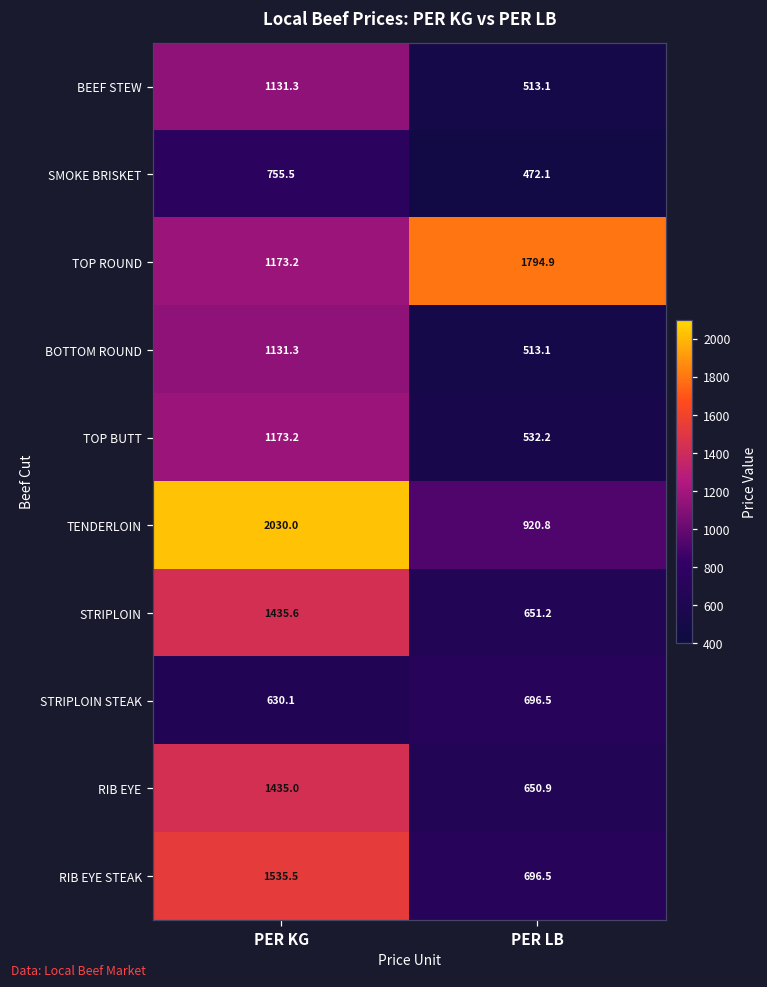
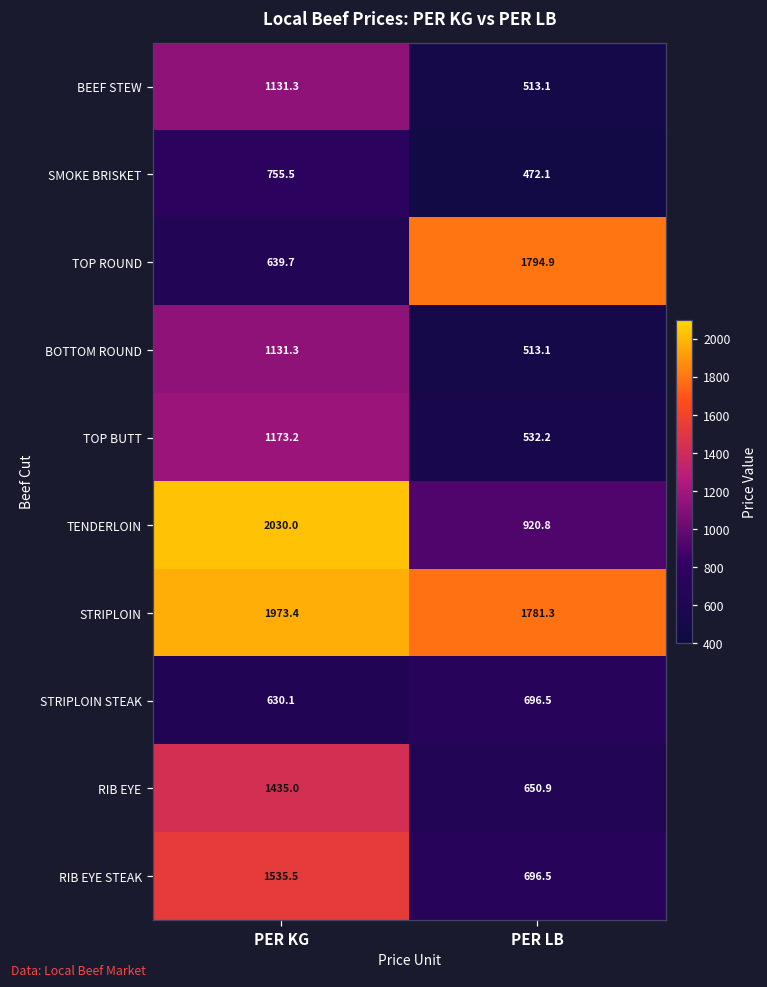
  {
    "BEEF STEW": {
      "PER KG": 1131.3,
      "PER LB": 513.1
    },
    "SMOKE BRISKET": {
      "PER KG": 755.5,
      "PER LB": 472.1
    },
    "TOP ROUND": {
-     "PER KG": 1173.2,
+     "PER KG": 639.7,
      "PER LB": 1794.9
    },
    "BOTTOM ROUND": {
      "PER KG": 1131.3,
      "PER LB": 513.1
    },
    "TOP BUTT": {
      "PER KG": 1173.2,
      "PER LB": 532.2
    },
    "TENDERLOIN": {
      "PER KG": 2030.0,
      "PER LB": 920.8
    },
    "STRIPLOIN": {
-     "PER KG": 1435.6,
-     "PER LB": 651.2
+     "PER KG": 1973.4,
+     "PER LB": 1781.3
    },
    "STRIPLOIN STEAK": {
      "PER KG": 630.1,
      "PER LB": 696.5
    },
    "RIB EYE": {
      "PER KG": 1435.0,
      "PER LB": 650.9
    },
    "RIB EYE STEAK": {
      "PER KG": 1535.5,
      "PER LB": 696.5
    }
  }
